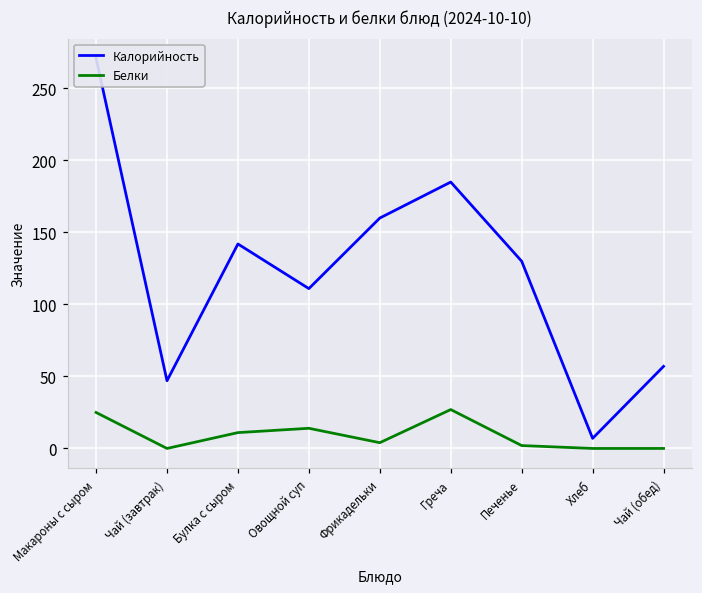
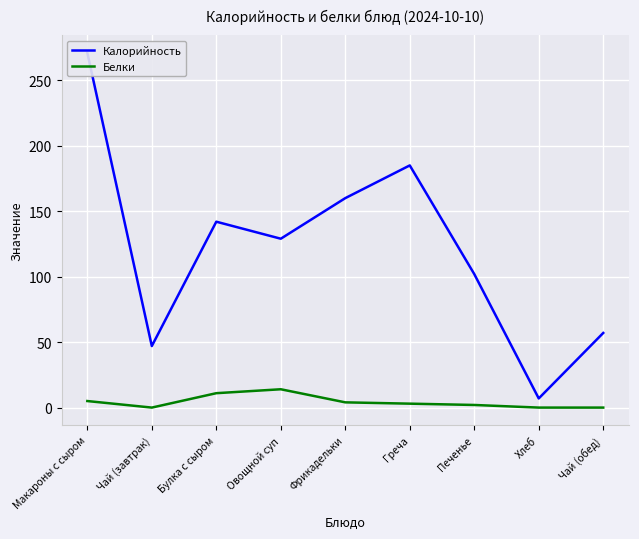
  {
    "Калорийность": {
      "Чай (завтрак)": 47,
      "Булка с сыром": 142,
-     "Овощной суп": 111,
+     "Овощной суп": 129,
      "Фрикадельки": 160,
      "Греча": 185,
-     "Печенье": 130,
+     "Печенье": 102,
      "Хлеб": 7,
      "Чай (обед)": 57
    },
    "Белки": {
-     "Макароны с сыром": 25,
+     "Макароны с сыром": 5,
      "Чай (завтрак)": 0,
      "Булка с сыром": 11,
      "Овощной суп": 14,
      "Фрикадельки": 4,
-     "Греча": 27,
+     "Греча": 3,
      "Печенье": 2,
      "Хлеб": 0,
      "Чай (обед)": 0
    }
  }
